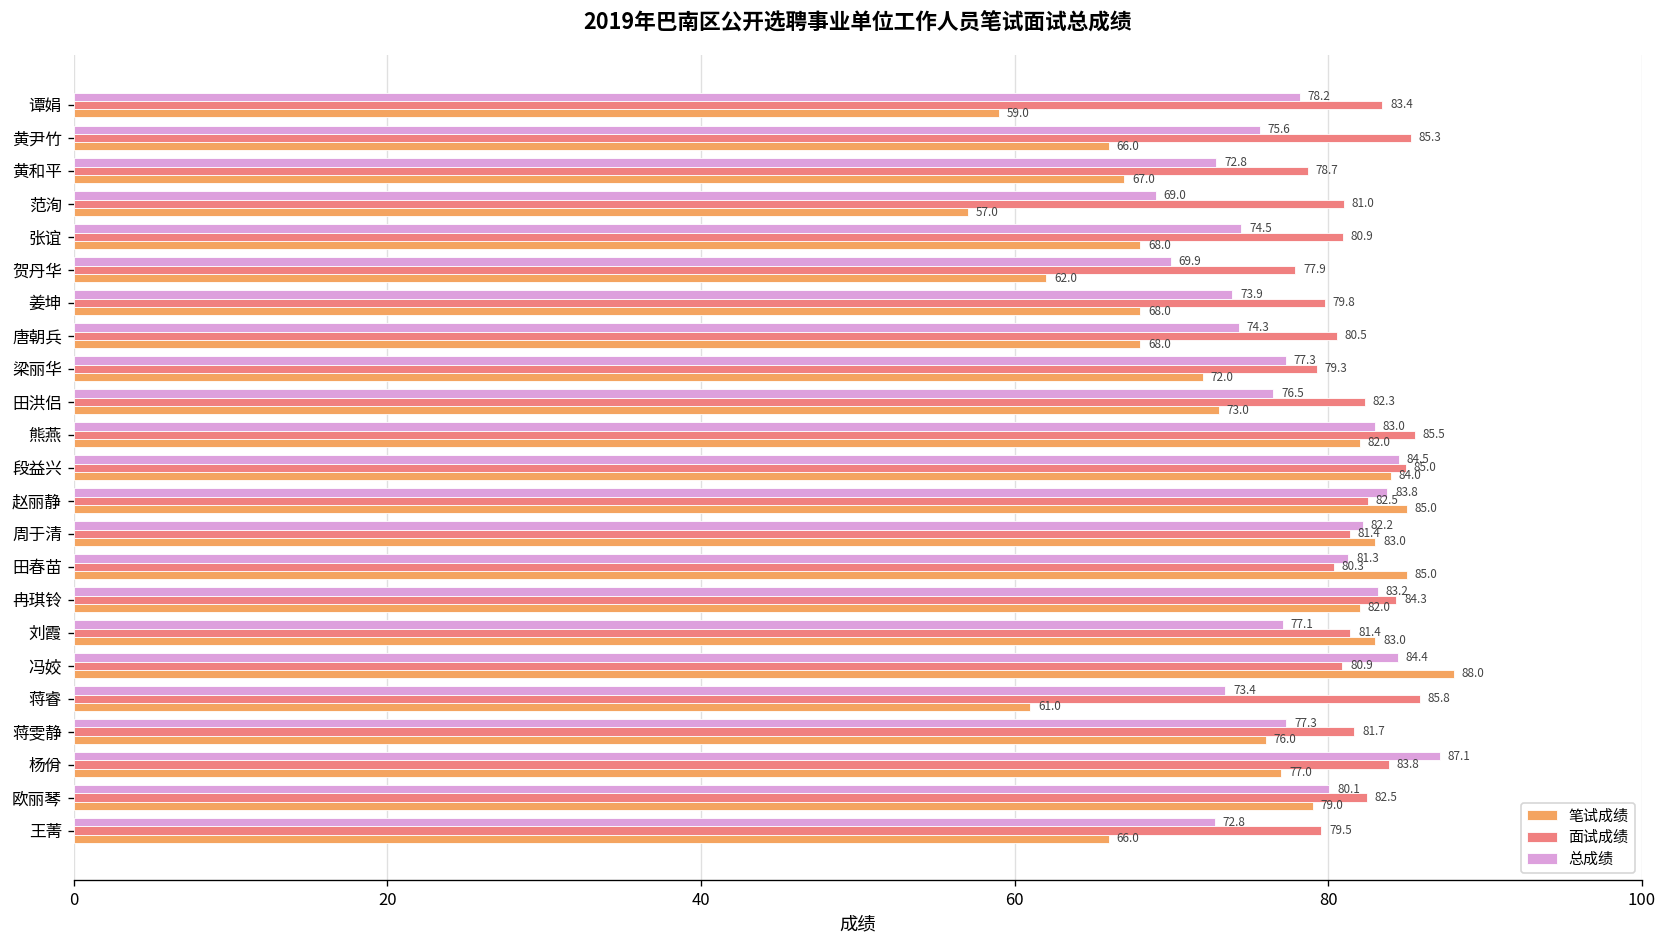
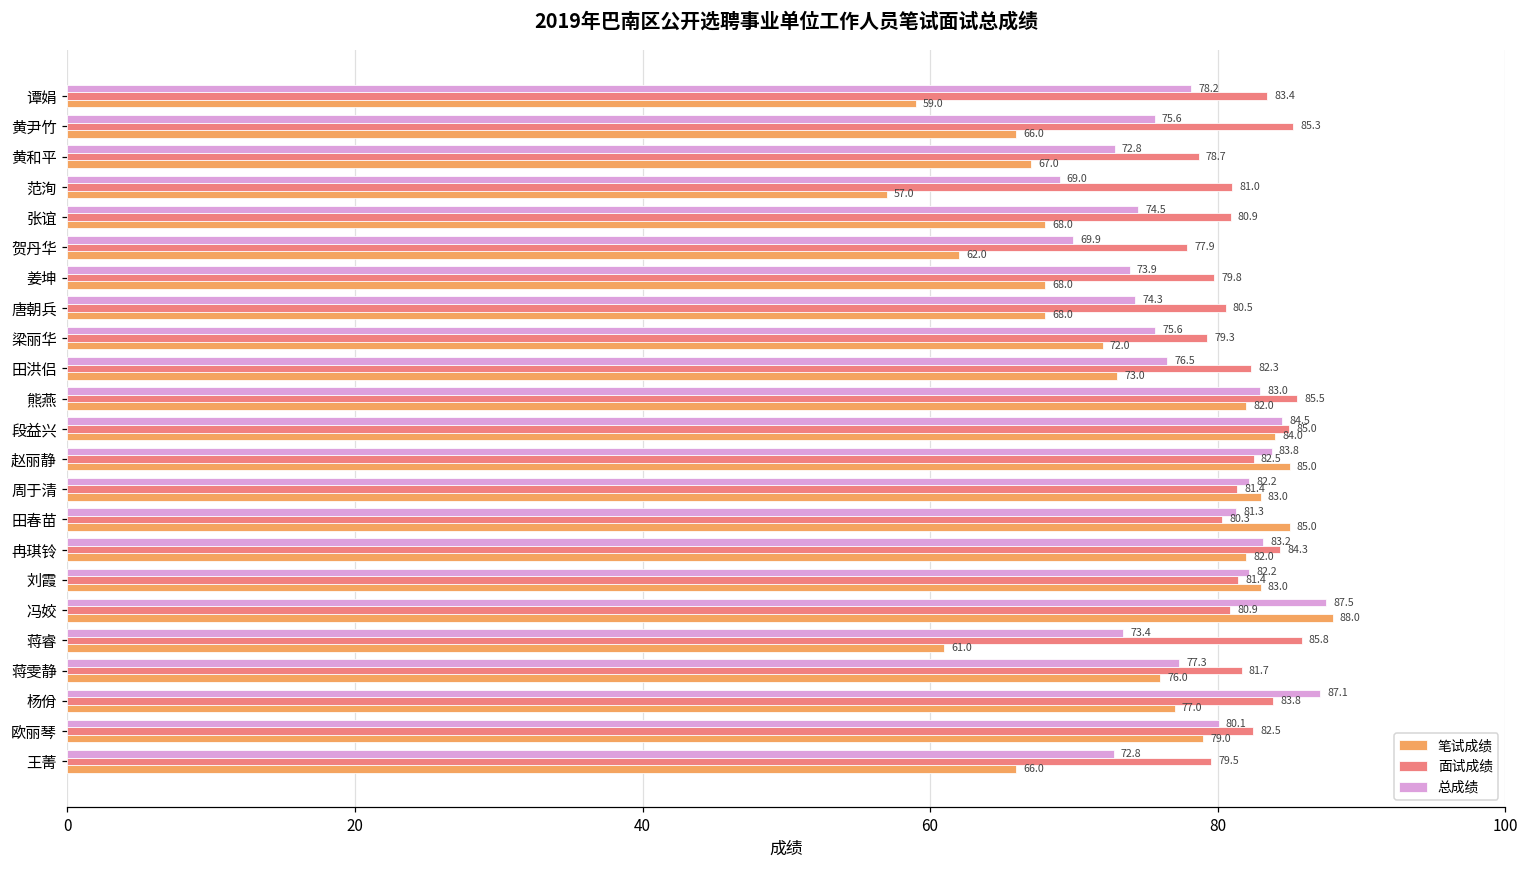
  {
    "总成绩": {
      "谭娟": 78.2,
      "黄尹竹": 75.6,
      "黄和平": 72.8,
      "范洵": 69.0,
      "张谊": 74.5,
      "贺丹华": 69.9,
      "姜坤": 73.9,
      "唐朝兵": 74.3,
-     "梁丽华": 77.3,
+     "梁丽华": 75.6,
      "田洪侣": 76.5,
      "熊燕": 83.0,
      "赵丽静": 83.8,
      "周于清": 82.2,
      "田春苗": 81.3,
      "冉琪铃": 83.2,
-     "刘霞": 77.1,
-     "冯姣": 84.4,
+     "刘霞": 82.2,
+     "冯姣": 87.5,
      "蒋睿": 73.4,
      "蒋雯静": 77.3,
      "杨佾": 87.1,
      "欧丽琴": 80.1,
      "王菁": 72.8
    }
  }
